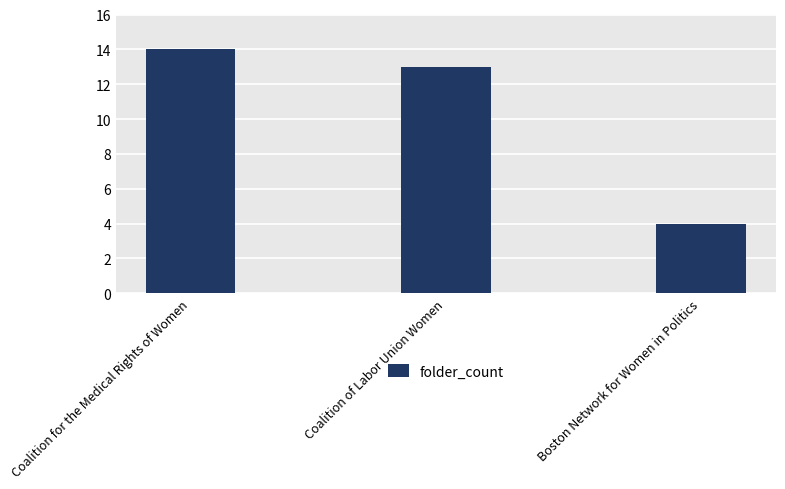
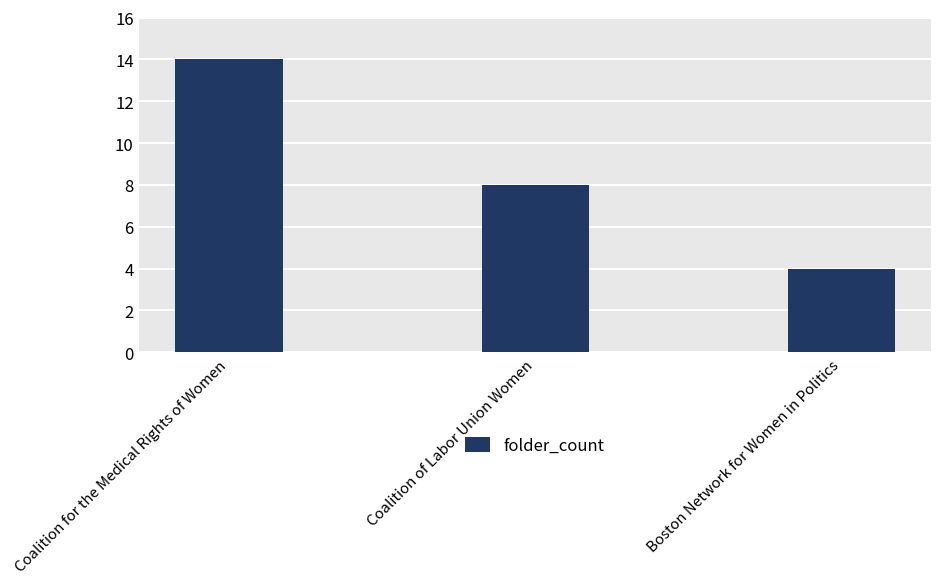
  {
    "Coalition for the Medical Rights of Women": 14,
-   "Coalition of Labor Union Women": 13,
+   "Coalition of Labor Union Women": 8,
    "Boston Network for Women in Politics": 4
  }
